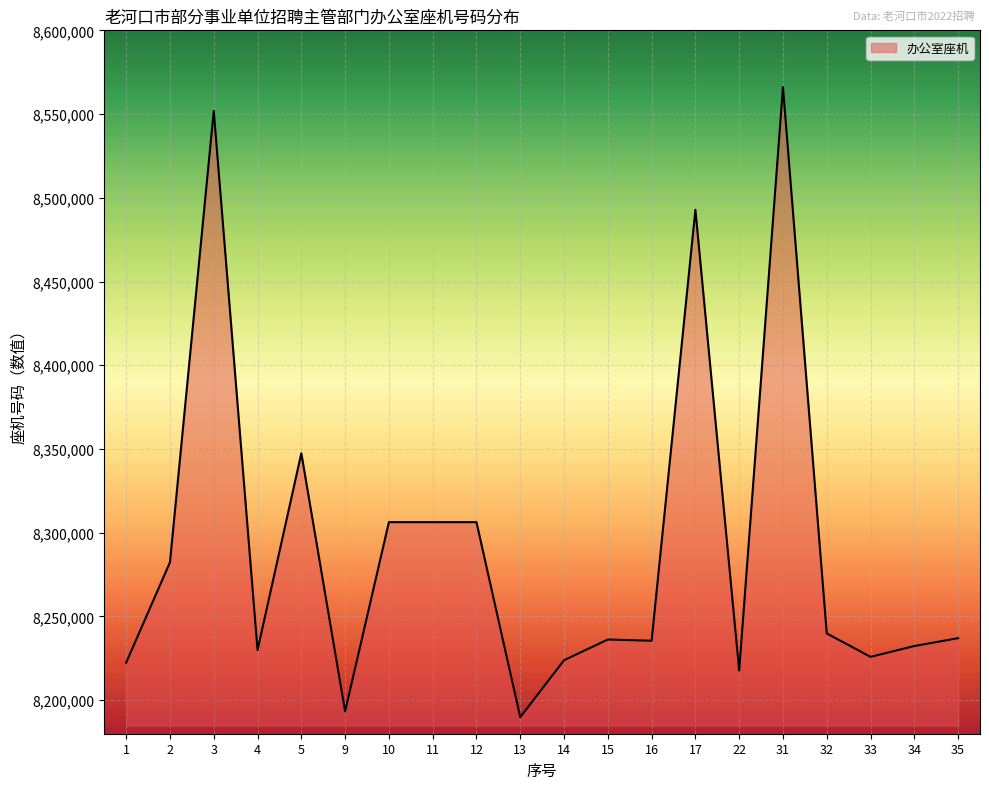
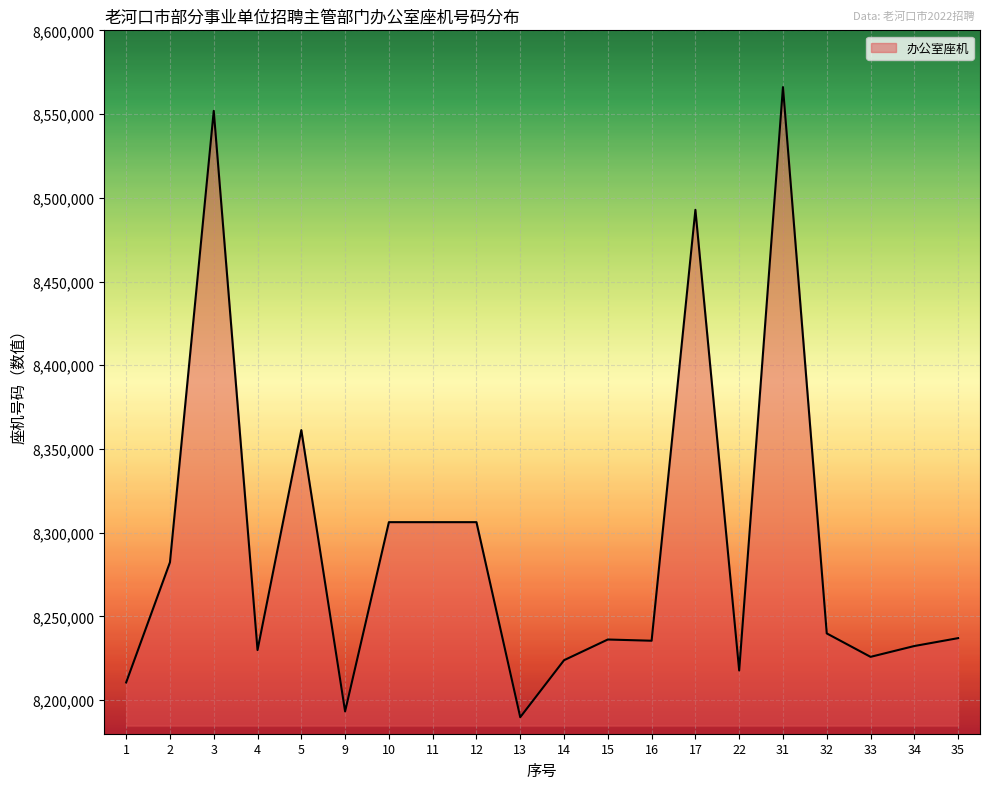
  {
-   "1": "8,222,000",
+   "1": "8,211,000",
    "2": "8,282,000",
    "3": "8,552,000",
    "4": "8,230,000",
-   "5": "8,347,000",
+   "5": "8,361,000",
    "9": "8,193,000",
    "10": "8,306,000",
    "11": "8,306,000",
    "12": "8,306,000",
    "13": "8,190,000",
    "14": "8,224,000",
    "15": "8,236,000",
    "16": "8,236,000",
    "17": "8,493,000",
    "22": "8,218,000",
    "31": "8,566,000",
    "32": "8,240,000",
    "33": "8,226,000",
    "34": "8,232,000",
    "35": "8,237,000"
  }
